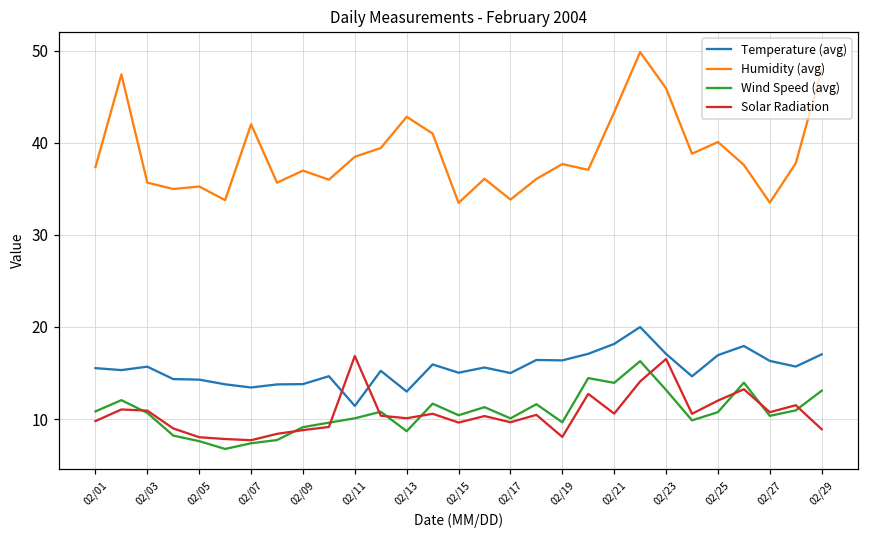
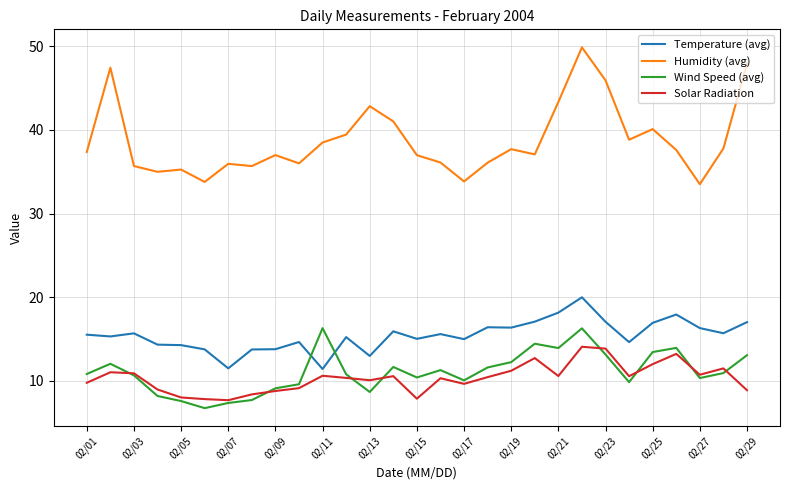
  {
    "Temperature (avg)": {
      "02/01": 16,
      "02/03": 16,
      "02/05": 14,
-     "02/07": 13,
+     "02/07": 12,
      "02/09": 14,
      "02/11": 11,
      "02/13": 13,
      "02/15": 15,
      "02/17": 15,
      "02/19": 16,
      "02/21": 18,
      "02/23": 17,
      "02/25": 17,
      "02/27": 16,
      "02/29": 17
    },
    "Humidity (avg)": {
      "02/01": 37,
      "02/03": 36,
      "02/05": 35,
-     "02/07": 42,
+     "02/07": 36,
      "02/09": 37,
      "02/11": 38,
      "02/13": 43,
-     "02/15": 33,
+     "02/15": 37,
      "02/17": 34,
      "02/19": 38,
      "02/21": 43,
      "02/23": 46,
      "02/25": 40,
      "02/27": 34
    },
    "Wind Speed (avg)": {
      "02/01": 11,
      "02/05": 8,
      "02/07": 7,
      "02/09": 9,
-     "02/11": 10,
+     "02/11": 16,
      "02/13": 9,
      "02/15": 10,
      "02/17": 10,
-     "02/19": 10,
+     "02/19": 12,
      "02/21": 14,
      "02/23": 13,
-     "02/25": 11,
+     "02/25": 13,
      "02/27": 10,
      "02/29": 13
    },
    "Solar Radiation": {
      "02/01": 10,
      "02/05": 8,
      "02/07": 8,
      "02/09": 9,
-     "02/11": 17,
+     "02/11": 11,
      "02/13": 10,
-     "02/15": 10,
+     "02/15": 8,
      "02/17": 10,
-     "02/19": 8,
+     "02/19": 11,
      "02/21": 11,
-     "02/23": 17,
+     "02/23": 14,
      "02/25": 12,
      "02/27": 11,
      "02/29": 9
    }
  }
